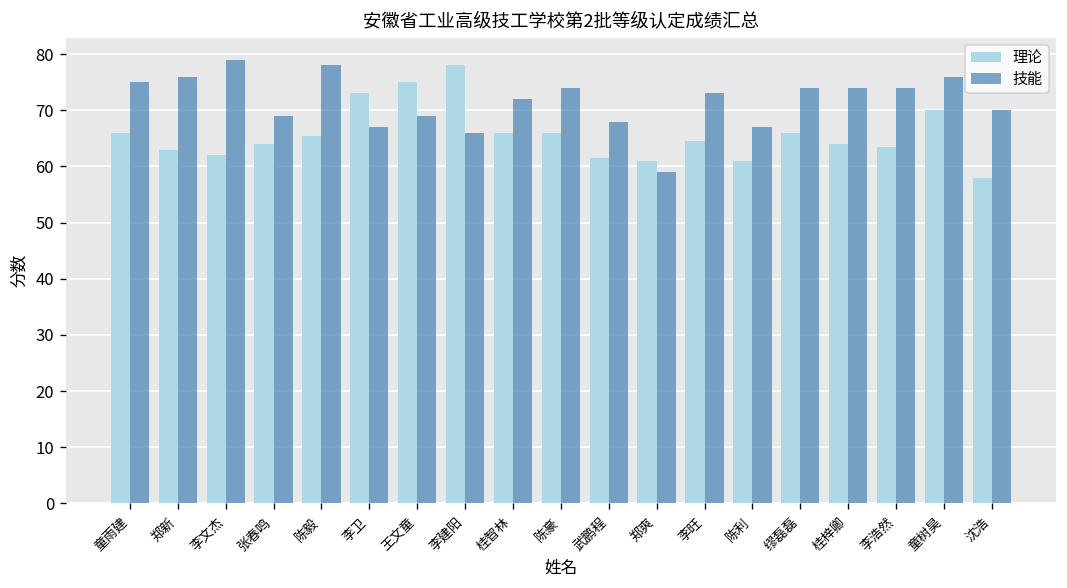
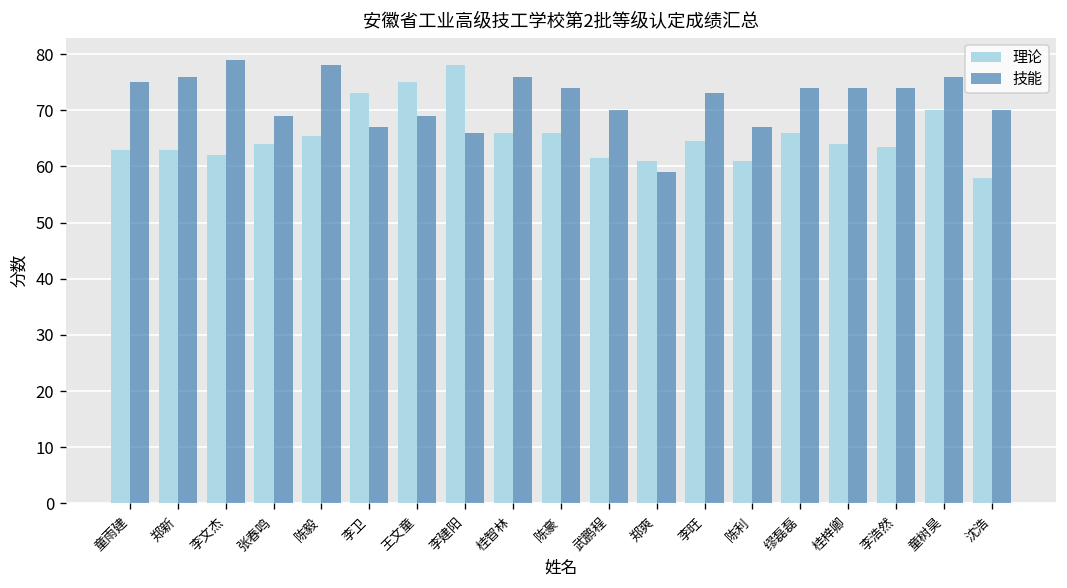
  {
    "理论": {
-     "童雨建": 66,
+     "童雨建": 63,
      "郑新": 63,
      "李文杰": 62,
      "张春鸣": 64,
      "陈毅": 66,
      "李卫": 73,
      "王文童": 75,
      "李建阳": 78,
      "桂智林": 66,
      "陈豪": 66,
      "武鹏程": 62,
      "郑爽": 61,
      "李旺": 65,
      "陈利": 61,
      "缪磊磊": 66,
      "桂梓卿": 64,
      "李浩然": 64,
      "童树昊": 70,
      "沈浩": 58
    },
    "技能": {
      "童雨建": 75,
      "郑新": 76,
      "李文杰": 79,
      "张春鸣": 69,
      "陈毅": 78,
      "李卫": 67,
      "王文童": 69,
      "李建阳": 66,
-     "桂智林": 72,
+     "桂智林": 76,
      "陈豪": 74,
-     "武鹏程": 68,
+     "武鹏程": 70,
      "郑爽": 59,
      "李旺": 73,
      "陈利": 67,
      "缪磊磊": 74,
      "桂梓卿": 74,
      "李浩然": 74,
      "童树昊": 76,
      "沈浩": 70
    }
  }
